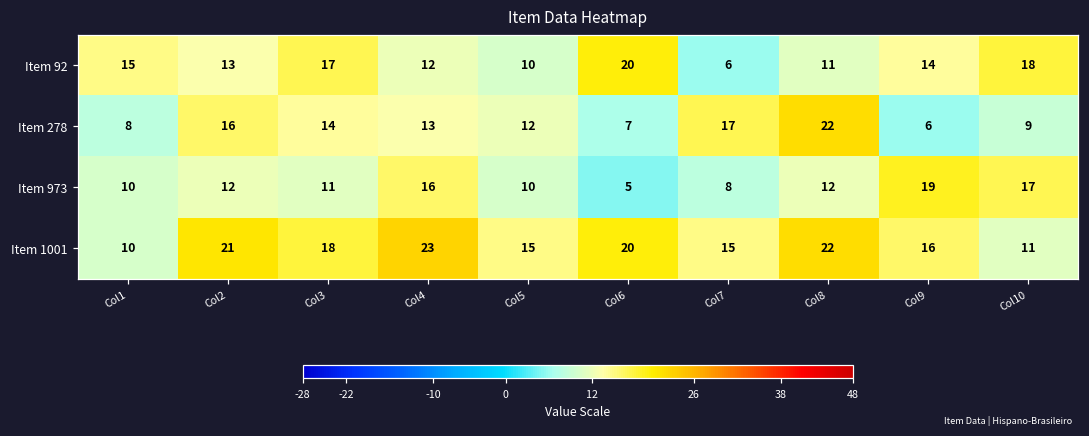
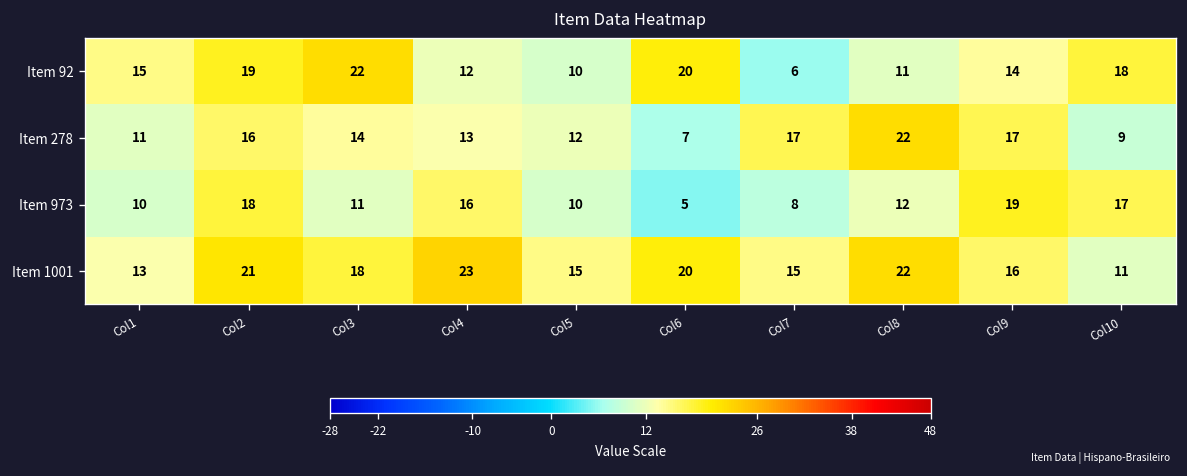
  {
    "Item 92": {
      "Col1": 15,
-     "Col2": 13,
-     "Col3": 17,
+     "Col2": 19,
+     "Col3": 22,
      "Col4": 12,
      "Col5": 10,
      "Col6": 20,
      "Col7": 6,
      "Col8": 11,
      "Col9": 14,
      "Col10": 18
    },
    "Item 278": {
-     "Col1": 8,
+     "Col1": 11,
      "Col2": 16,
      "Col3": 14,
      "Col4": 13,
      "Col5": 12,
      "Col6": 7,
      "Col7": 17,
      "Col8": 22,
-     "Col9": 6,
+     "Col9": 17,
      "Col10": 9
    },
    "Item 973": {
      "Col1": 10,
-     "Col2": 12,
+     "Col2": 18,
      "Col3": 11,
      "Col4": 16,
      "Col5": 10,
      "Col6": 5,
      "Col7": 8,
      "Col8": 12,
      "Col9": 19,
      "Col10": 17
    },
    "Item 1001": {
-     "Col1": 10,
+     "Col1": 13,
      "Col2": 21,
      "Col3": 18,
      "Col4": 23,
      "Col5": 15,
      "Col6": 20,
      "Col7": 15,
      "Col8": 22,
      "Col9": 16,
      "Col10": 11
    }
  }
